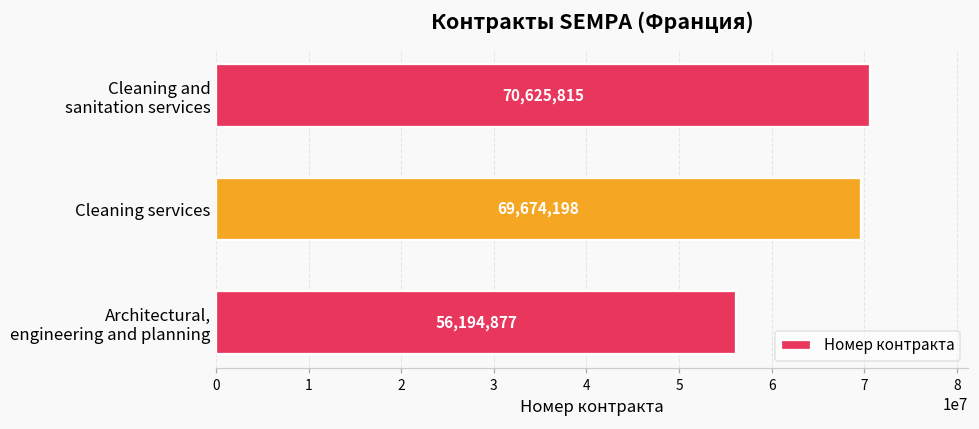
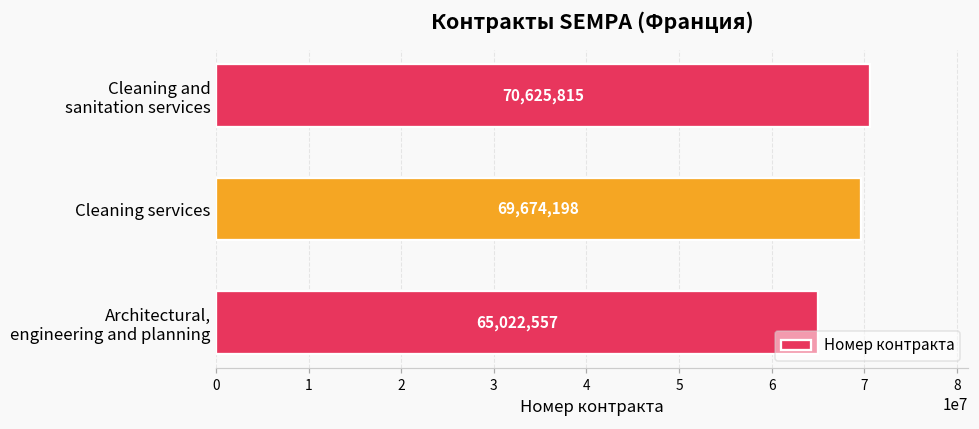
  {
    "Cleaning and sanitation services": "70,625,815",
    "Cleaning services": "69,674,198",
-   "Architectural, engineering and planning": "56,194,877"
+   "Architectural, engineering and planning": "65,022,557"
  }
